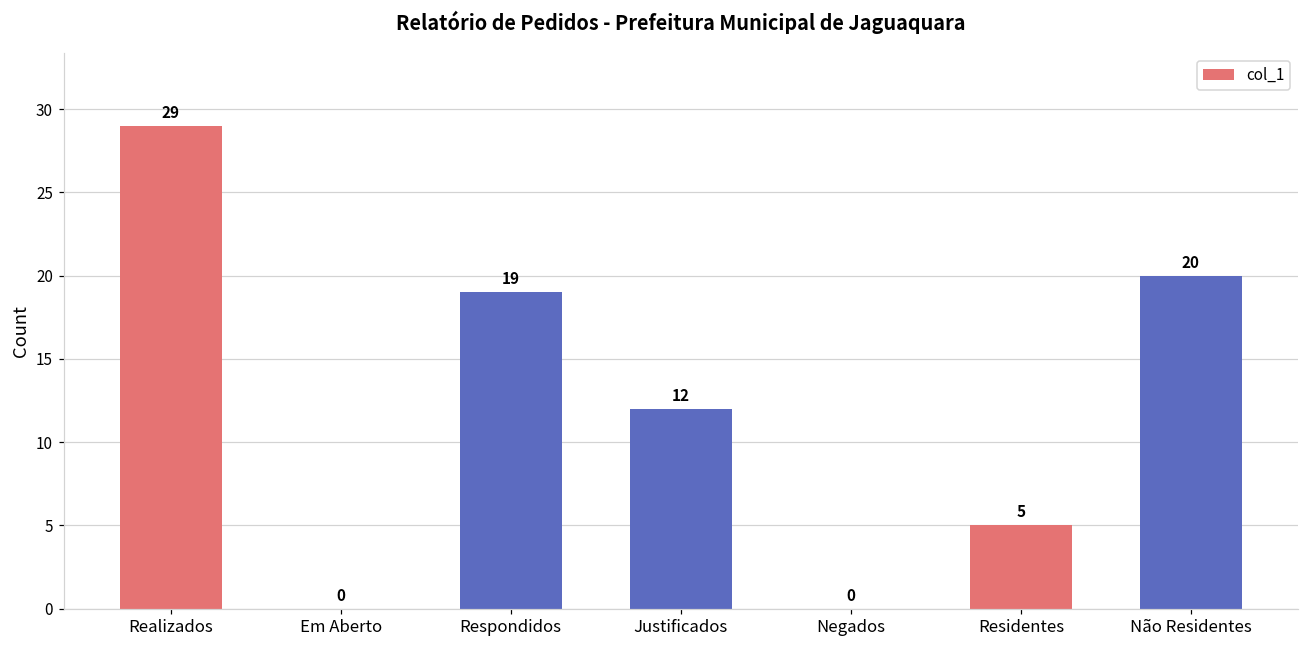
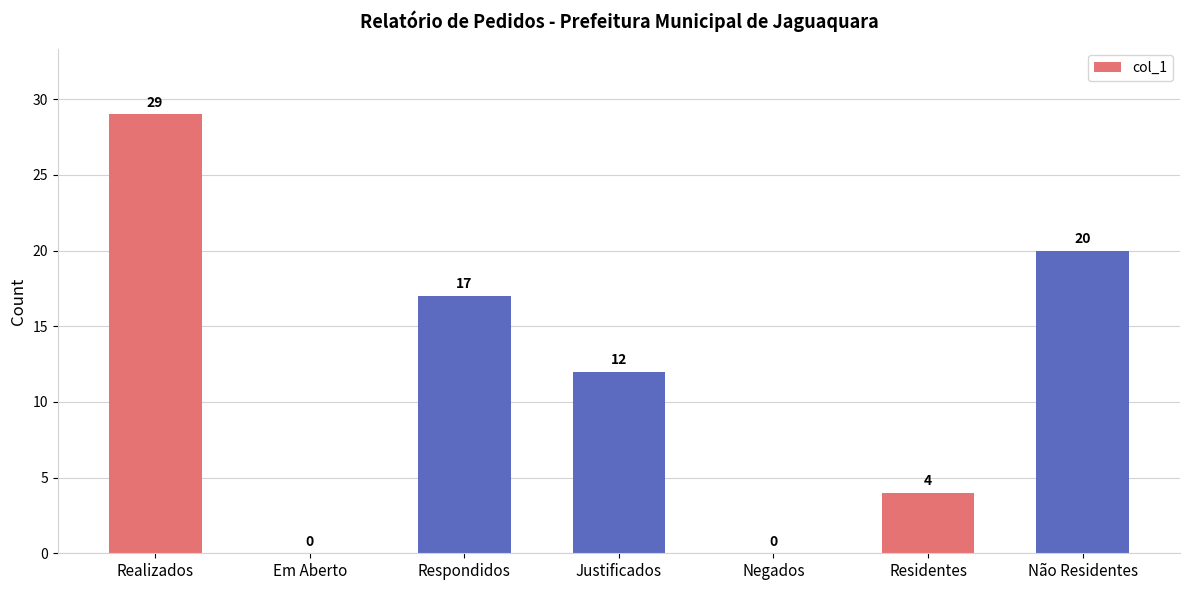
  {
    "Realizados": 29,
    "Em Aberto": 0,
-   "Respondidos": 19,
+   "Respondidos": 17,
    "Justificados": 12,
    "Negados": 0,
-   "Residentes": 5,
+   "Residentes": 4,
    "Não Residentes": 20
  }
